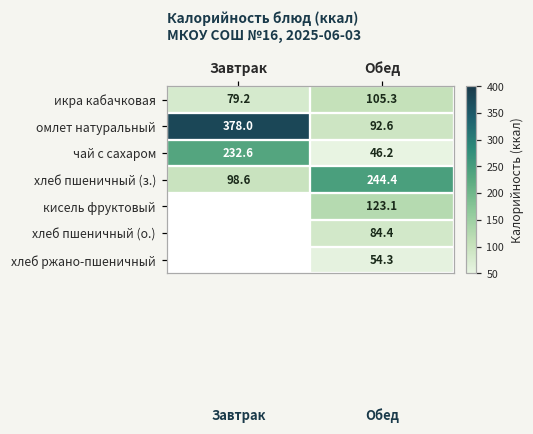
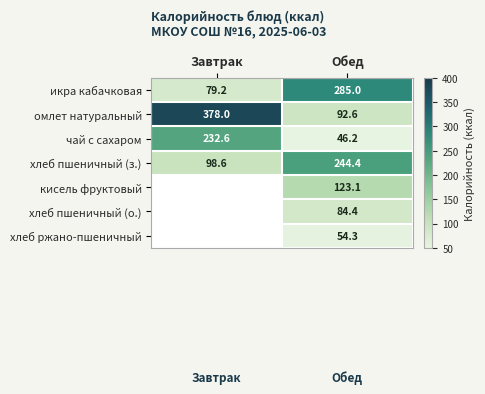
  {
    "икра кабачковая": {
      "Завтрак": 79.2,
-     "Обед": 105.3
+     "Обед": 285.0
    },
    "омлет натуральный": {
      "Завтрак": 378.0,
      "Обед": 92.6
    },
    "чай с сахаром": {
      "Завтрак": 232.6,
      "Обед": 46.2
    },
    "хлеб пшеничный (з.)": {
      "Завтрак": 98.6,
      "Обед": 244.4
    },
    "кисель фруктовый": {
      "Обед": 123.1
    },
    "хлеб пшеничный (о.)": {
      "Обед": 84.4
    },
    "хлеб ржано-пшеничный": {
      "Обед": 54.3
    }
  }
